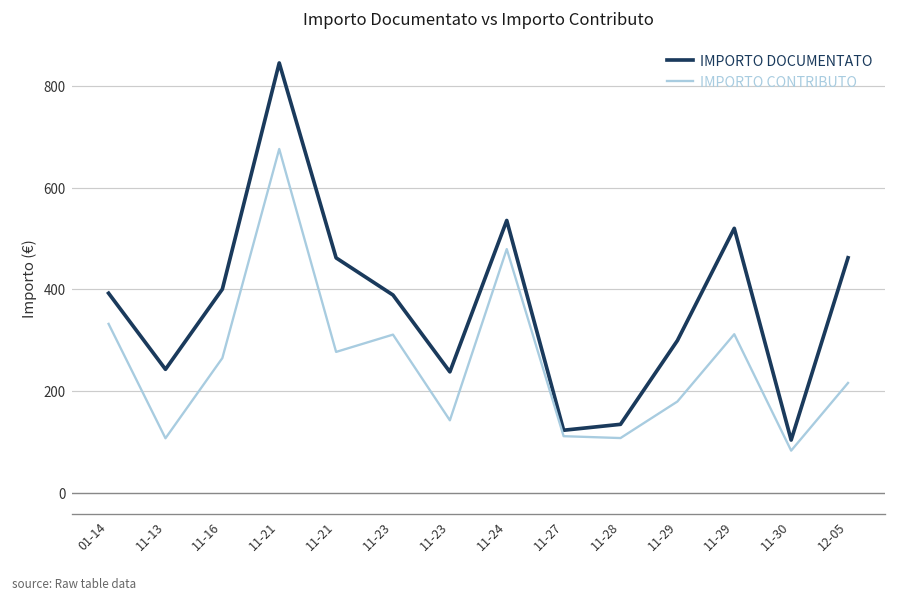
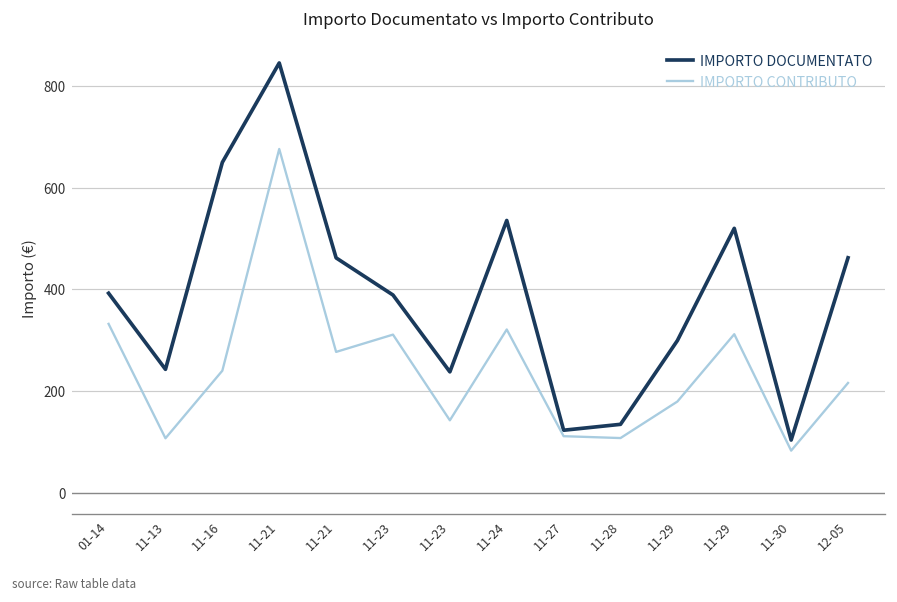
  {
    "IMPORTO DOCUMENTATO": {
      "01-14": 390,
      "11-13": 240,
-     "11-16": 400,
+     "11-16": 650,
      "11-24": 540,
      "11-27": 120,
      "11-28": 130,
      "11-30": 100,
      "12-05": 460
    },
    "IMPORTO CONTRIBUTO": {
      "01-14": 330,
      "11-13": 110,
-     "11-16": 270,
-     "11-24": 480,
+     "11-16": 240,
+     "11-24": 320,
      "11-27": 110,
      "11-28": 110,
      "11-30": 80,
      "12-05": 220
    }
  }
